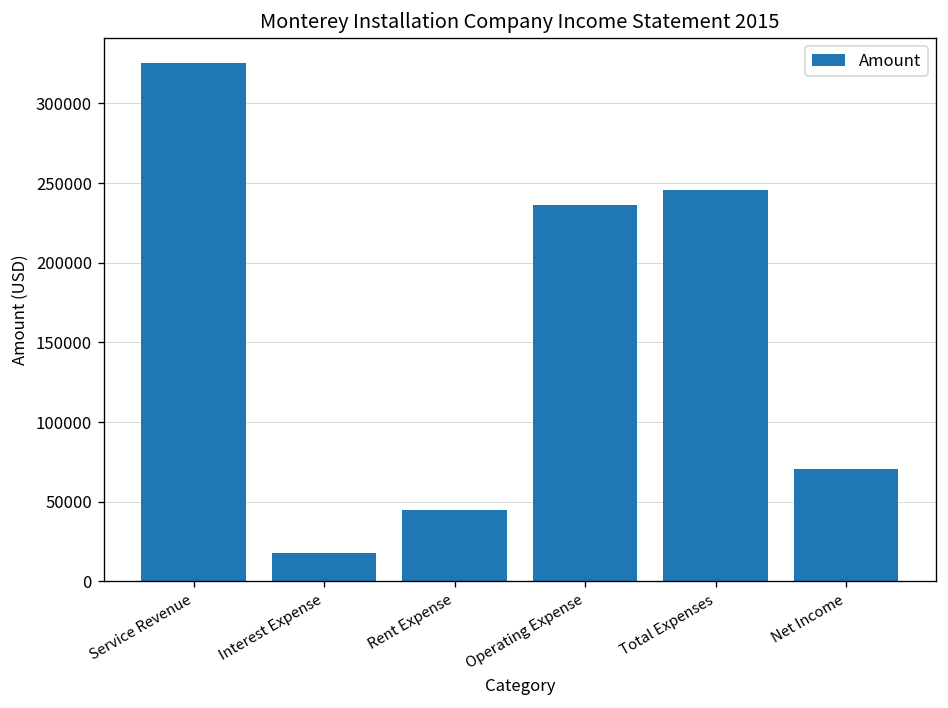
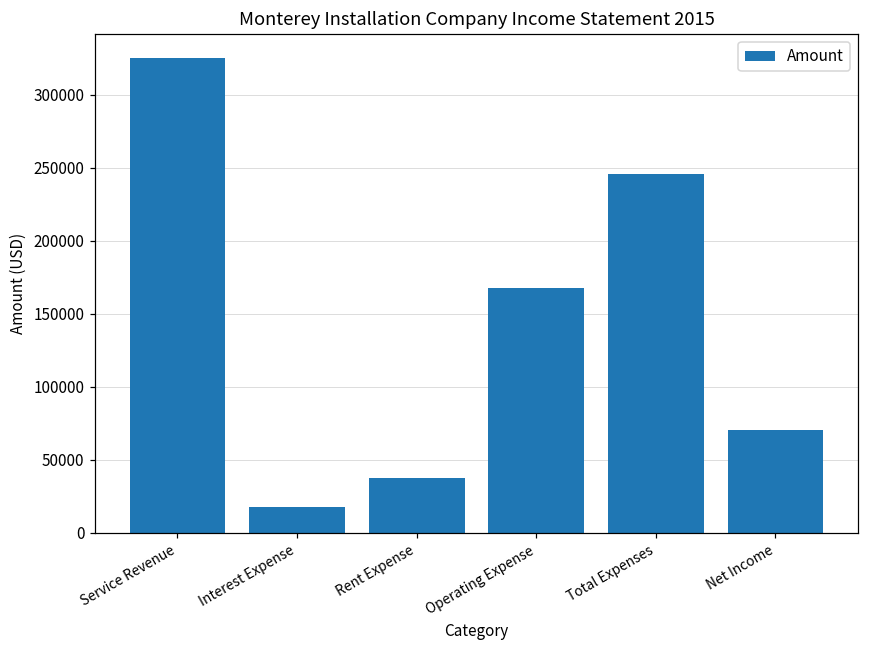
  {
    "Service Revenue": 325000,
    "Interest Expense": 18000,
-   "Rent Expense": 44000,
-   "Operating Expense": 236000,
+   "Rent Expense": 38000,
+   "Operating Expense": 168000,
    "Total Expenses": 246000,
    "Net Income": 71000
  }
